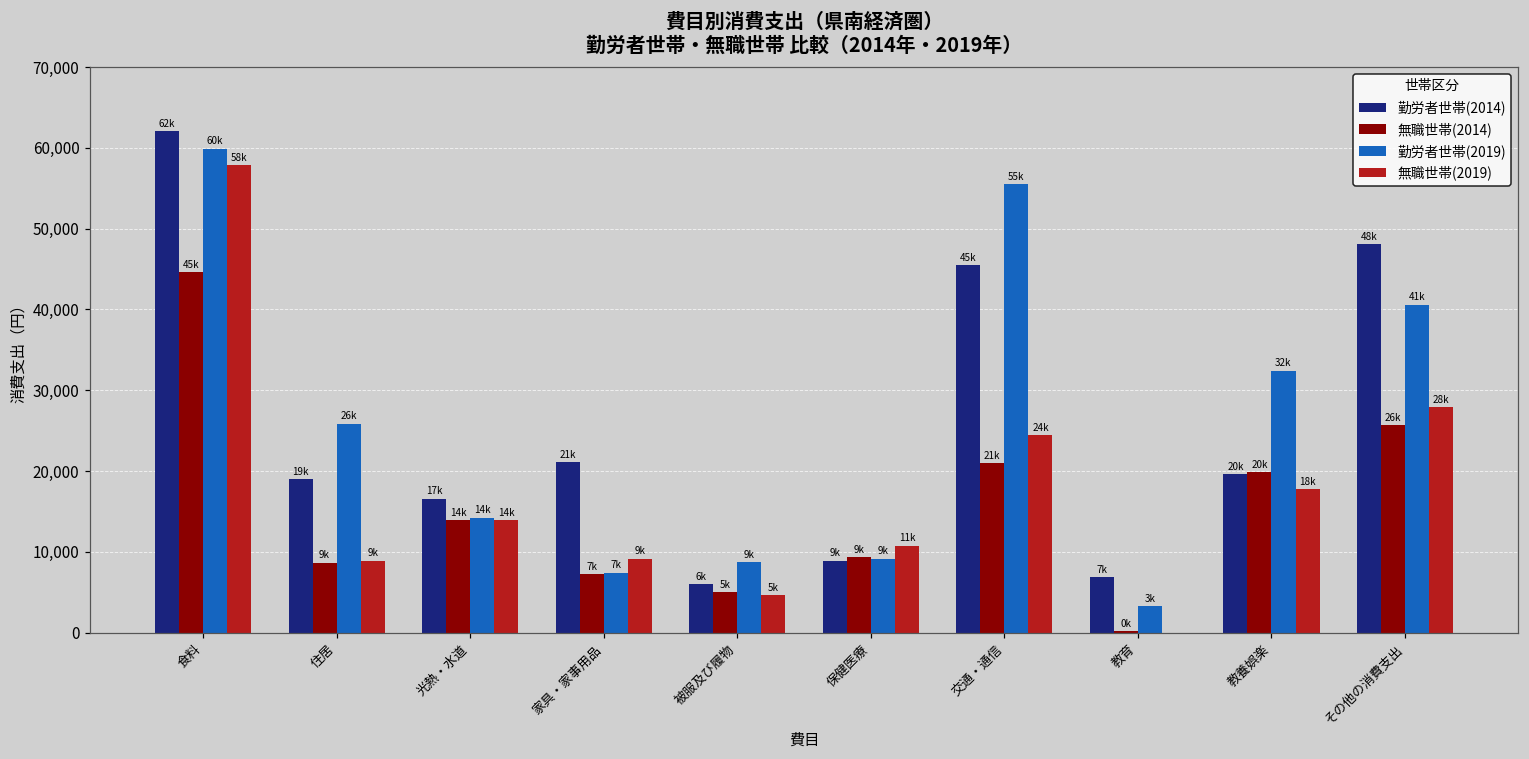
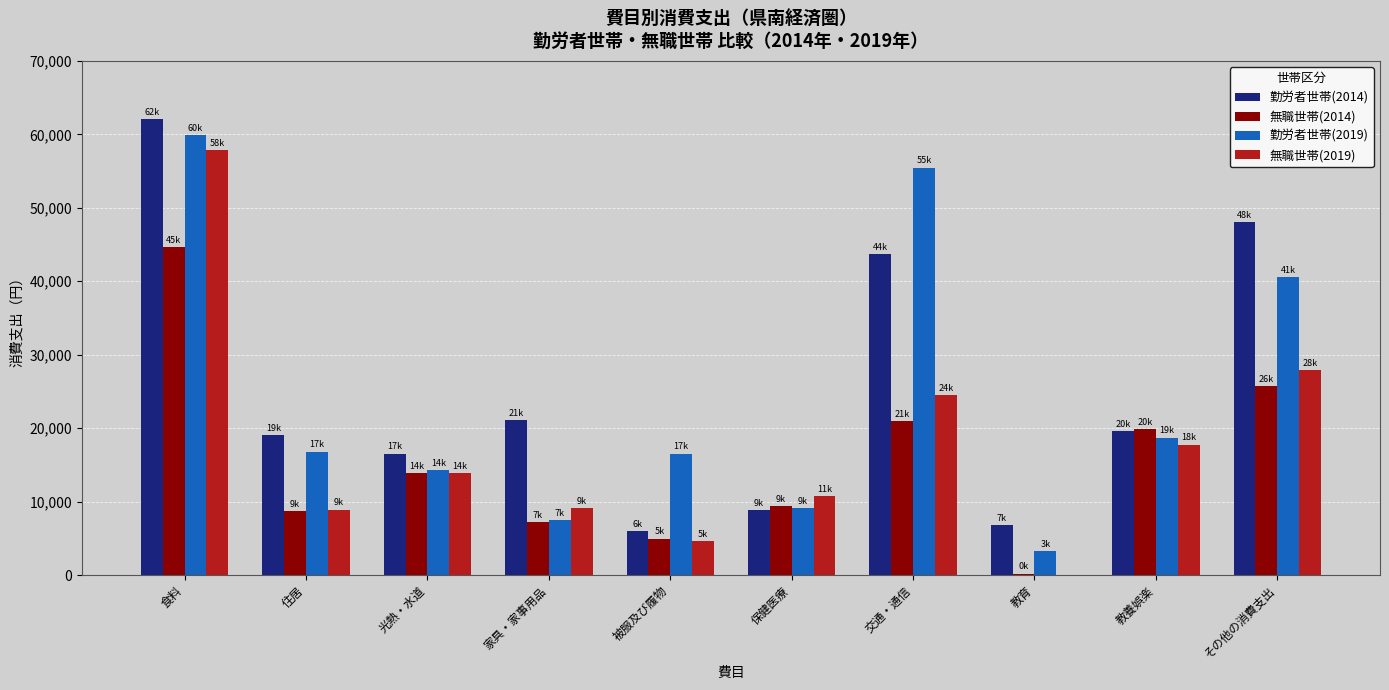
  {
    "勤労者世帯(2014)": {
      "食料": "62k",
      "住居": "19k",
      "光熱・水道": "17k",
      "家具・家事用品": "21k",
      "被服及び履物": "6k",
      "保健医療": "9k",
-     "交通・通信": "45k",
+     "交通・通信": "44k",
      "教育": "7k",
      "教養娯楽": "20k",
      "その他の消費支出": "48k"
    },
    "勤労者世帯(2019)": {
      "食料": "60k",
-     "住居": "26k",
+     "住居": "17k",
      "光熱・水道": "14k",
      "家具・家事用品": "7k",
-     "被服及び履物": "9k",
+     "被服及び履物": "17k",
      "保健医療": "9k",
      "交通・通信": "55k",
      "教育": "3k",
-     "教養娯楽": "32k",
+     "教養娯楽": "19k",
      "その他の消費支出": "41k"
    }
  }
